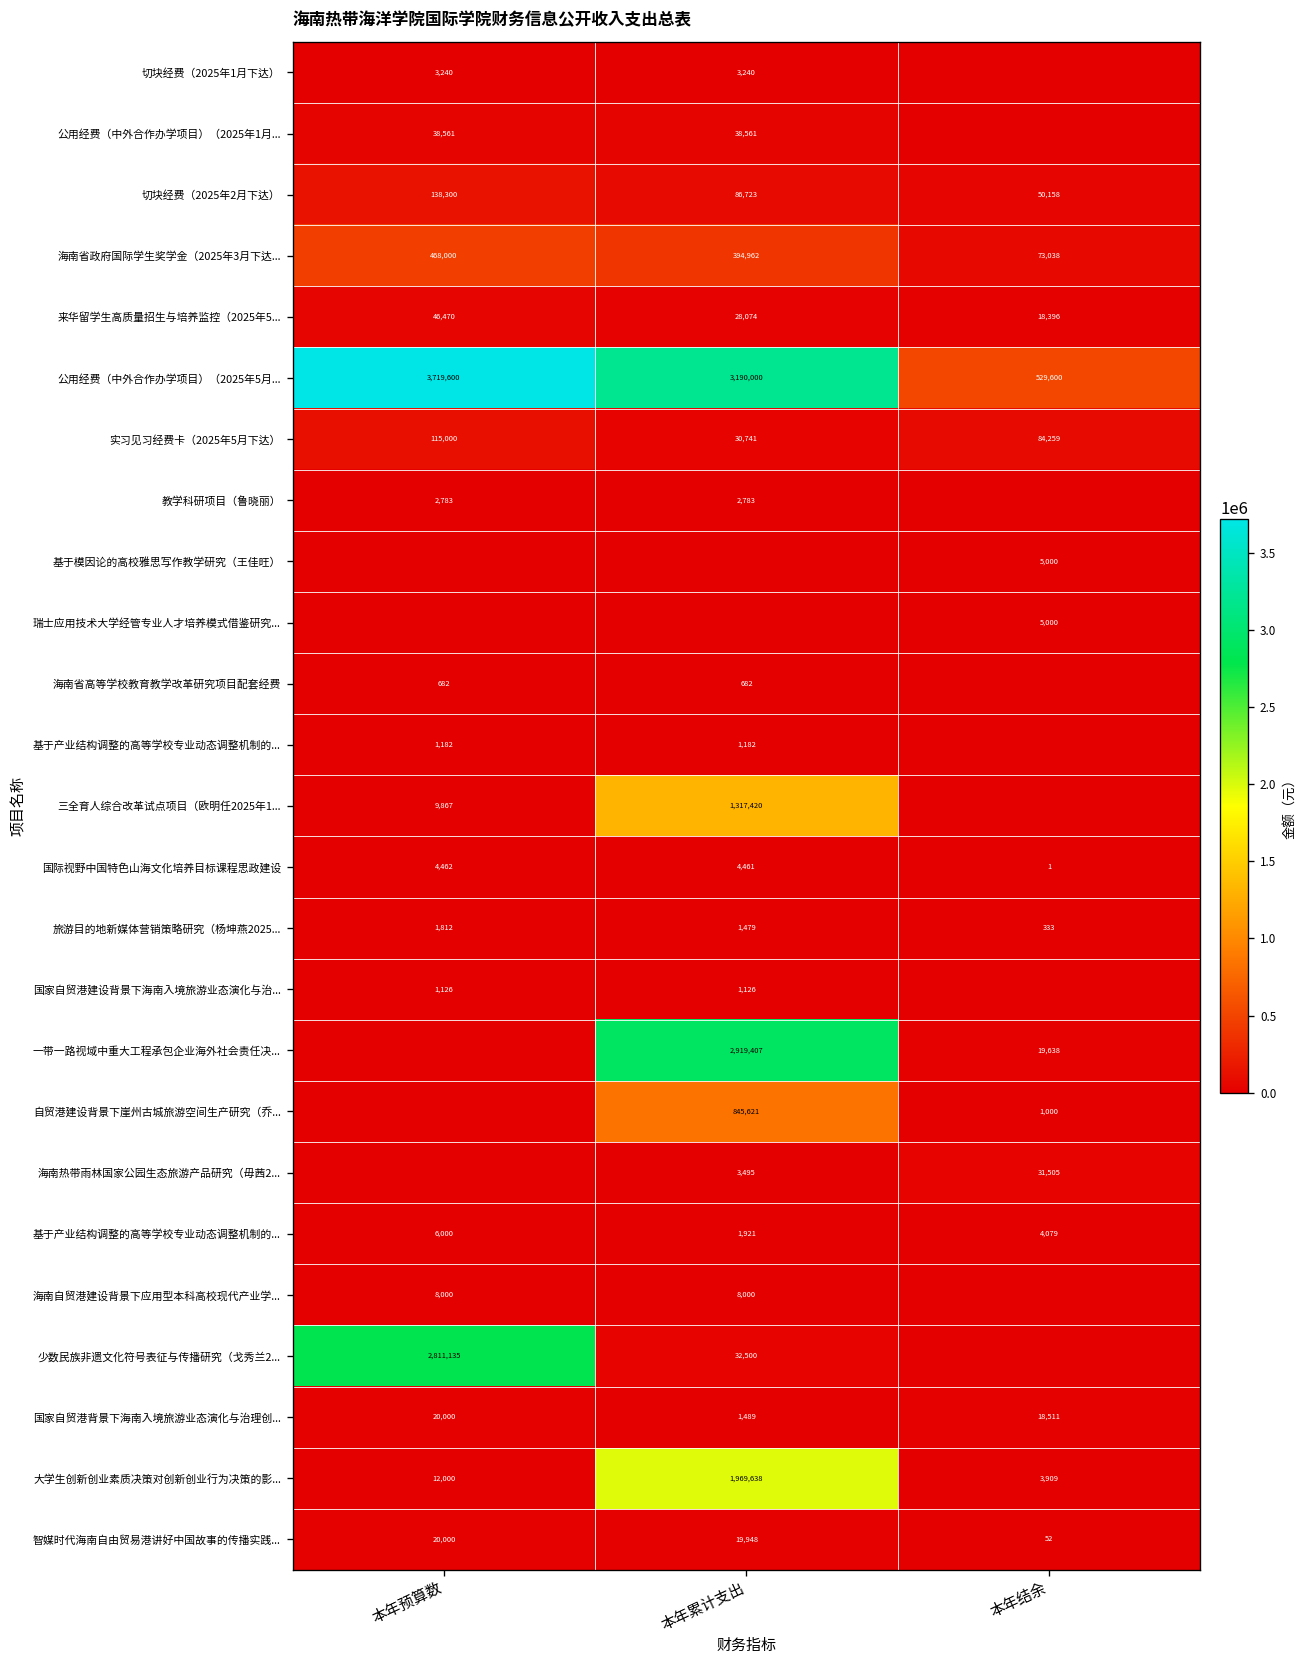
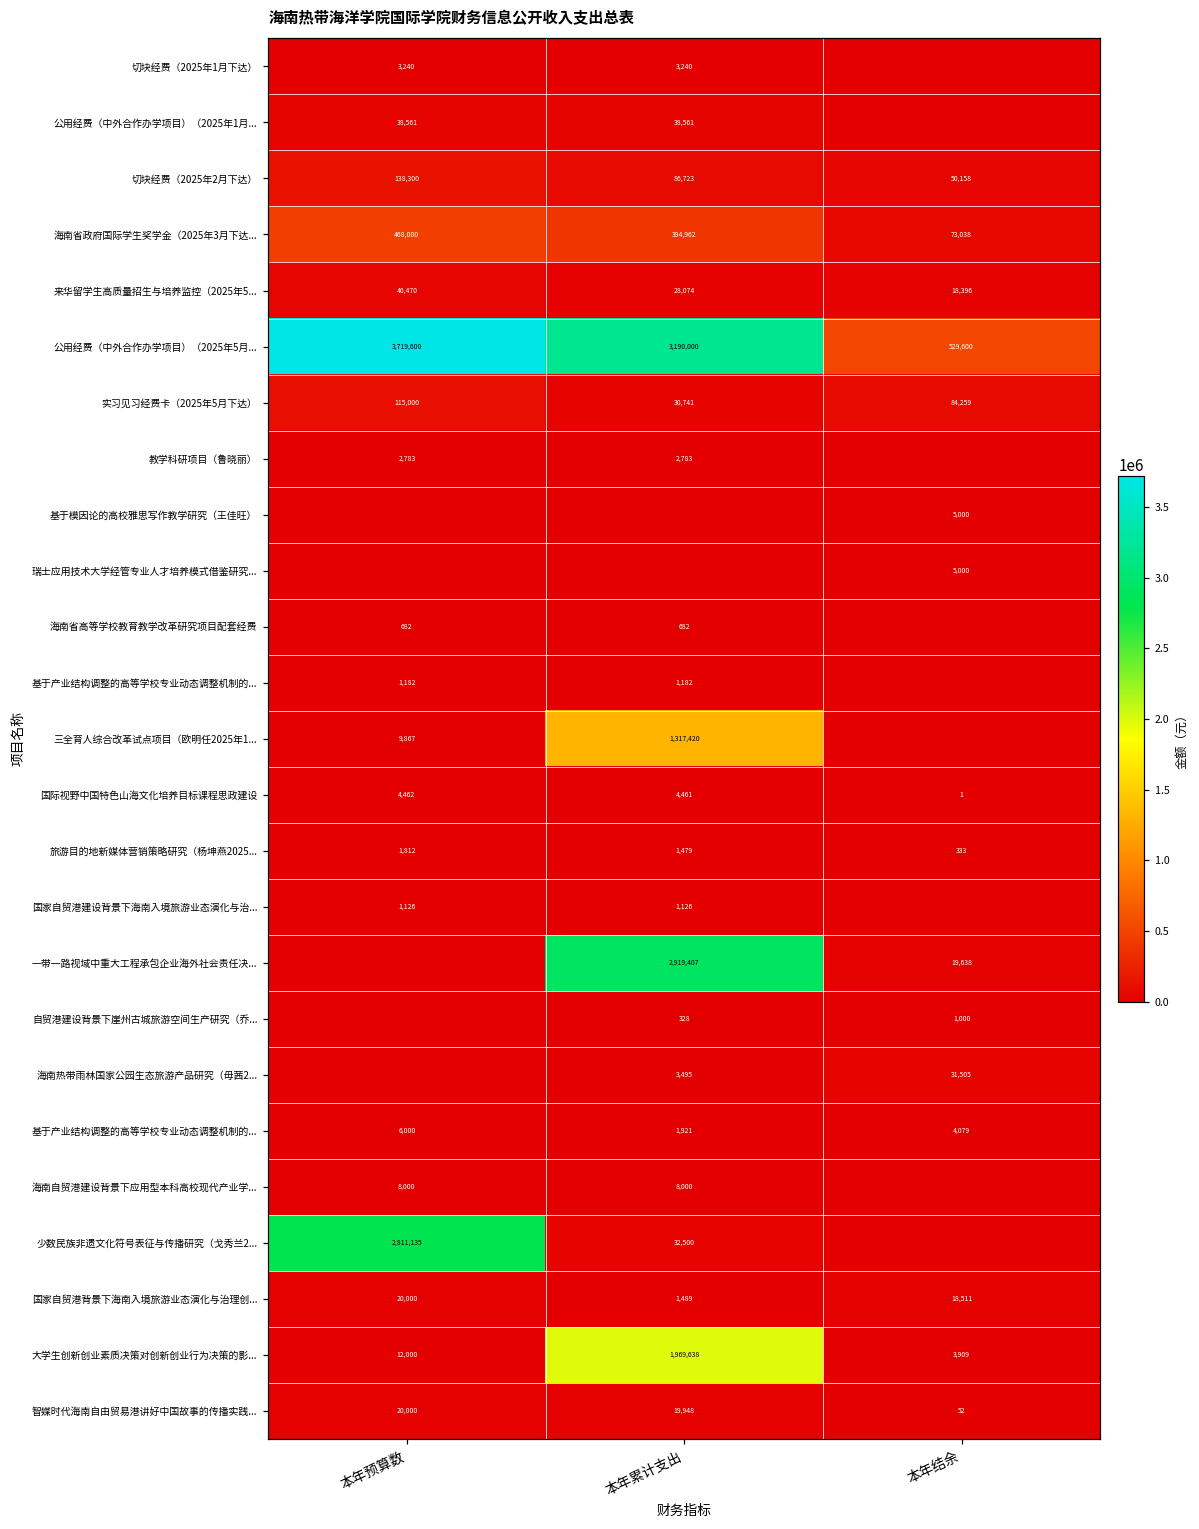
  {
    "切块经费（2025年1月下达）": {
      "本年预算数": "3,240",
      "本年累计支出": "3,240"
    },
    "公用经费（中外合作办学项目）（2025年1月...": {
      "本年预算数": "38,561",
      "本年累计支出": "38,561"
    },
    "切块经费（2025年2月下达）": {
      "本年预算数": "138,300",
      "本年累计支出": "86,723",
      "本年结余": "50,158"
    },
    "海南省政府国际学生奖学金（2025年3月下达...": {
      "本年预算数": "468,000",
      "本年累计支出": "394,962",
      "本年结余": "73,038"
    },
    "来华留学生高质量招生与培养监控（2025年5...": {
      "本年预算数": "46,470",
      "本年累计支出": "28,074",
      "本年结余": "18,396"
    },
    "公用经费（中外合作办学项目）（2025年5月...": {
      "本年预算数": "3,719,600",
      "本年累计支出": "3,190,000",
      "本年结余": "529,600"
    },
    "实习见习经费卡（2025年5月下达）": {
      "本年预算数": "115,000",
      "本年累计支出": "30,741",
      "本年结余": "84,259"
    },
    "教学科研项目（鲁晓丽）": {
      "本年预算数": "2,783",
      "本年累计支出": "2,783"
    },
    "基于模因论的高校雅思写作教学研究（王佳旺）": {
      "本年结余": "5,000"
    },
    "瑞士应用技术大学经管专业人才培养模式借鉴研究...": {
      "本年结余": "5,000"
    },
    "海南省高等学校教育教学改革研究项目配套经费": {
      "本年预算数": "682",
      "本年累计支出": "682"
    },
    "三全育人综合改革试点项目（欧明任2025年1...": {
      "本年预算数": "9,867",
      "本年累计支出": "1,317,420"
    },
    "国际视野中国特色山海文化培养目标课程思政建设": {
      "本年预算数": "4,462",
      "本年累计支出": "4,461",
      "本年结余": "1"
    },
    "旅游目的地新媒体营销策略研究（杨坤燕2025...": {
      "本年预算数": "1,812",
      "本年累计支出": "1,479",
      "本年结余": "333"
    },
    "国家自贸港建设背景下海南入境旅游业态演化与治...": {
      "本年预算数": "1,126",
      "本年累计支出": "1,126"
    },
    "一带一路视域中重大工程承包企业海外社会责任决...": {
      "本年累计支出": "2,919,407",
      "本年结余": "19,638"
    },
    "自贸港建设背景下崖州古城旅游空间生产研究（乔...": {
-     "本年累计支出": "845,621",
+     "本年累计支出": "328",
      "本年结余": "1,000"
    },
    "海南热带雨林国家公园生态旅游产品研究（毋茜2...": {
      "本年累计支出": "3,495",
      "本年结余": "31,505"
    },
    "海南自贸港建设背景下应用型本科高校现代产业学...": {
      "本年预算数": "8,000",
      "本年累计支出": "8,000"
    },
    "少数民族非遗文化符号表征与传播研究（戈秀兰2...": {
      "本年预算数": "2,811,135",
      "本年累计支出": "32,500"
    },
    "国家自贸港背景下海南入境旅游业态演化与治理创...": {
      "本年预算数": "20,000",
      "本年累计支出": "1,489",
      "本年结余": "18,511"
    },
    "大学生创新创业素质决策对创新创业行为决策的影...": {
      "本年预算数": "12,000",
      "本年累计支出": "1,969,638",
      "本年结余": "3,909"
    },
    "智媒时代海南自由贸易港讲好中国故事的传播实践...": {
      "本年预算数": "20,000",
      "本年累计支出": "19,948",
      "本年结余": "52"
    }
  }
